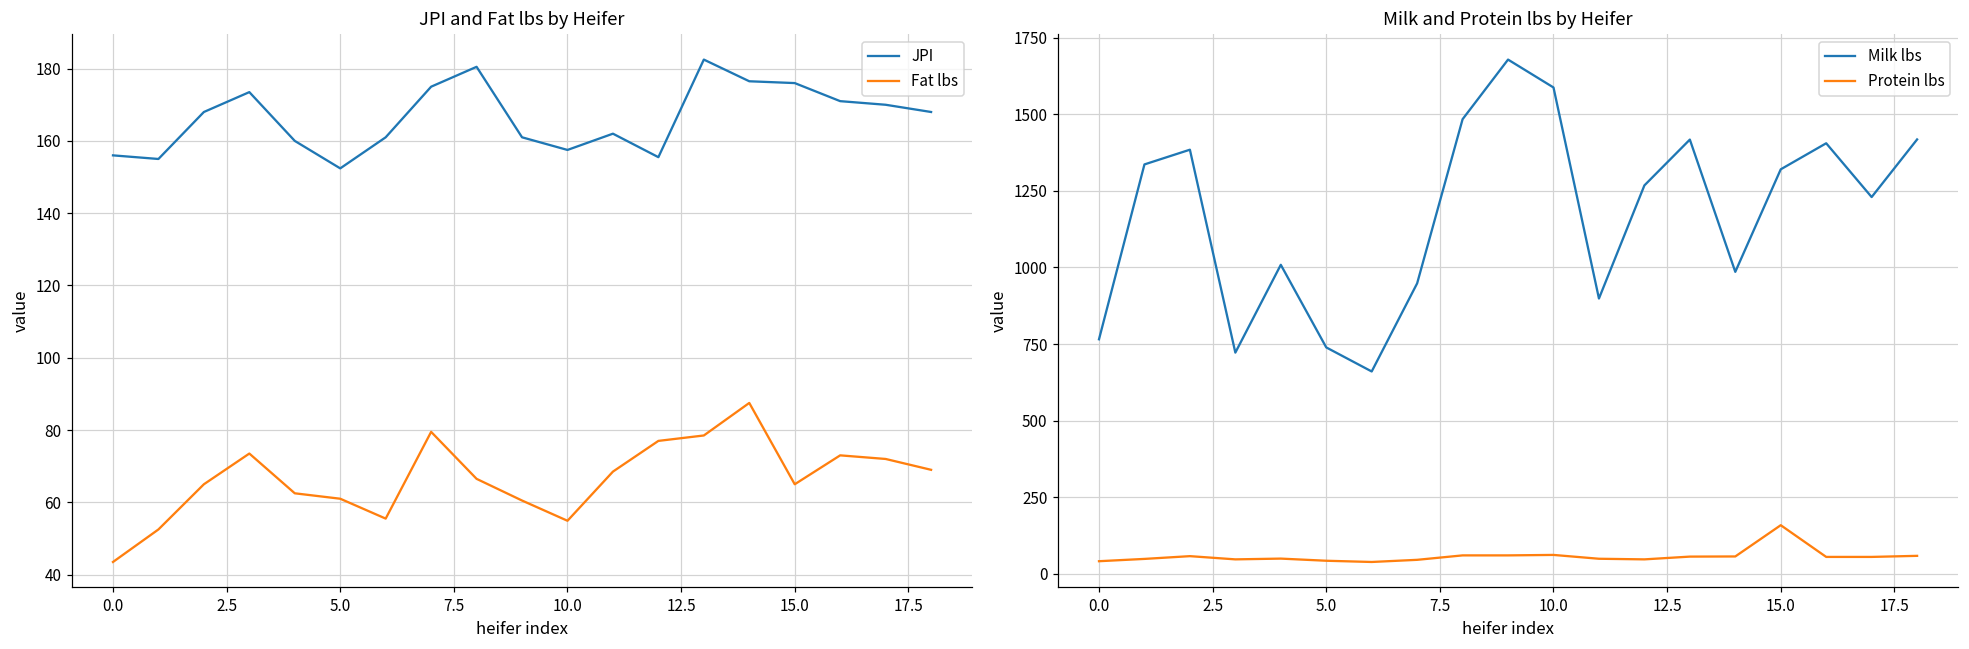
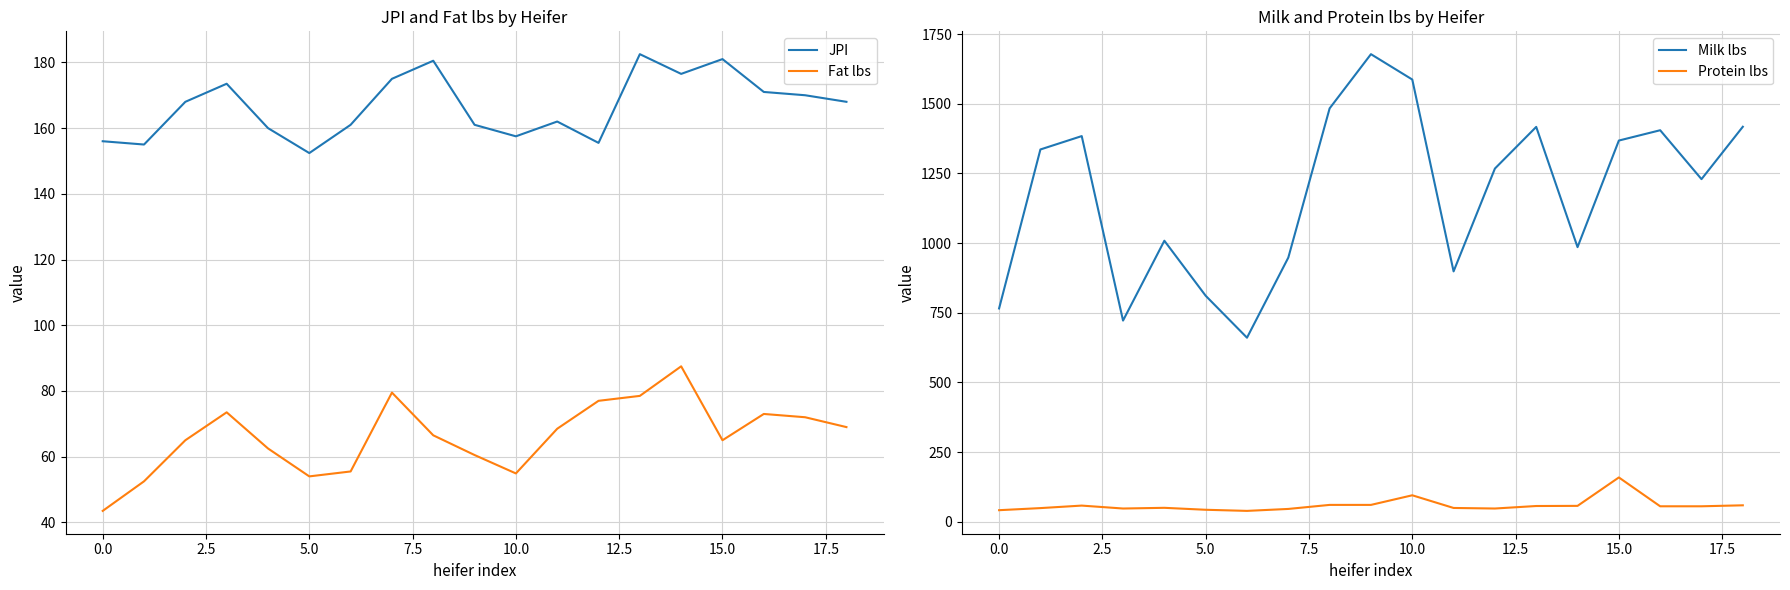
  {
    "JPI and Fat lbs by Heifer": {
      "JPI": {
        "0.0": 156,
        "5.0": 152,
        "10.0": 158,
-       "15.0": 176
+       "15.0": 181
      },
      "Fat lbs": {
        "0.0": 44,
-       "5.0": 61,
+       "5.0": 54,
        "10.0": 55,
        "15.0": 65
      }
    },
    "Milk and Protein lbs by Heifer": {
      "Milk lbs": {
        "0.0": 770,
-       "5.0": 740,
+       "5.0": 810,
        "10.0": 1590,
-       "15.0": 1320
+       "15.0": 1370
      },
      "Protein lbs": {
        "0.0": 40,
        "5.0": 40,
-       "10.0": 60,
+       "10.0": 100,
        "15.0": 160
      }
    }
  }
